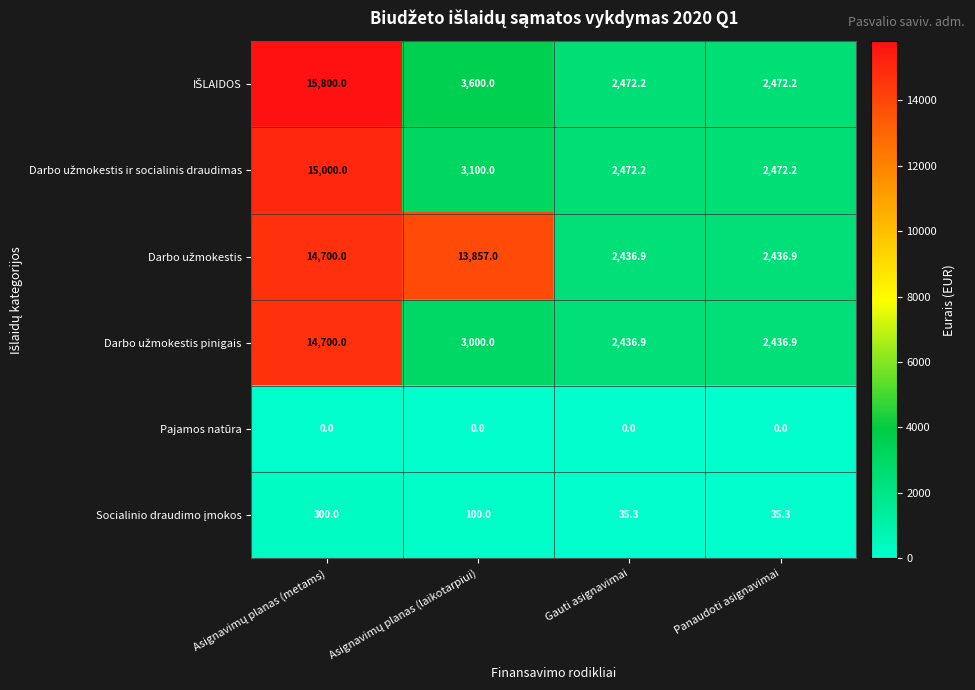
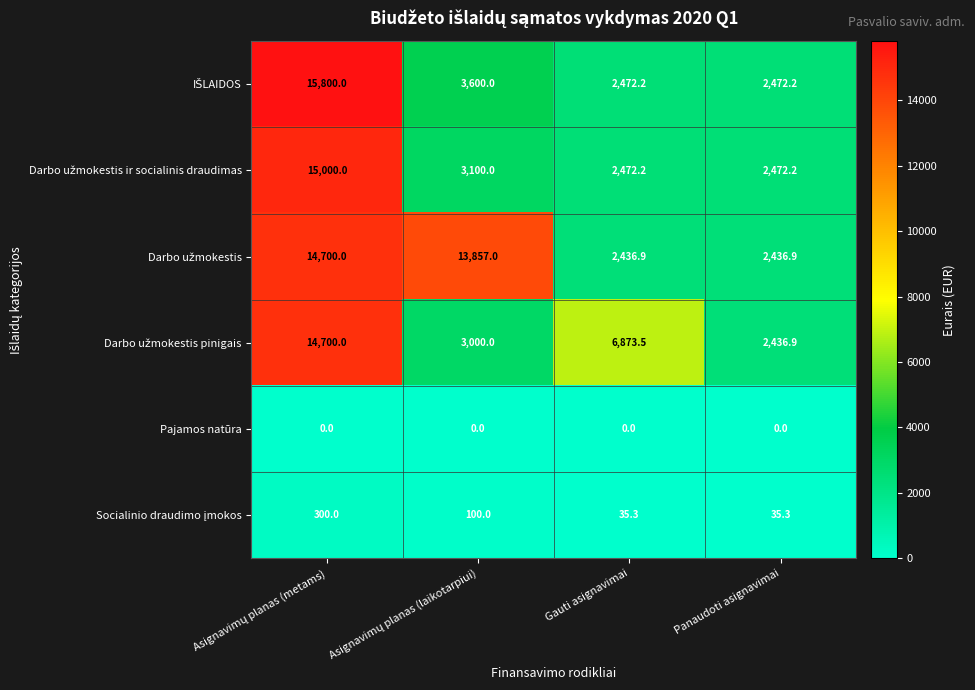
  {
    "IŠLAIDOS": {
      "Asignavimų planas (metams)": "15,800.0",
      "Asignavimų planas (laikotarpiui)": "3,600.0",
      "Gauti asignavimai": "2,472.2",
      "Panaudoti asignavimai": "2,472.2"
    },
    "Darbo užmokestis ir socialinis draudimas": {
      "Asignavimų planas (metams)": "15,000.0",
      "Asignavimų planas (laikotarpiui)": "3,100.0",
      "Gauti asignavimai": "2,472.2",
      "Panaudoti asignavimai": "2,472.2"
    },
    "Darbo užmokestis": {
      "Asignavimų planas (metams)": "14,700.0",
      "Asignavimų planas (laikotarpiui)": "13,857.0",
      "Gauti asignavimai": "2,436.9",
      "Panaudoti asignavimai": "2,436.9"
    },
    "Darbo užmokestis pinigais": {
      "Asignavimų planas (metams)": "14,700.0",
      "Asignavimų planas (laikotarpiui)": "3,000.0",
-     "Gauti asignavimai": "2,436.9",
+     "Gauti asignavimai": "6,873.5",
      "Panaudoti asignavimai": "2,436.9"
    },
    "Pajamos natūra": {
      "Asignavimų planas (metams)": "0.0",
      "Asignavimų planas (laikotarpiui)": "0.0",
      "Gauti asignavimai": "0.0",
      "Panaudoti asignavimai": "0.0"
    },
    "Socialinio draudimo įmokos": {
      "Asignavimų planas (metams)": "300.0",
      "Asignavimų planas (laikotarpiui)": "100.0",
      "Gauti asignavimai": "35.3",
      "Panaudoti asignavimai": "35.3"
    }
  }
